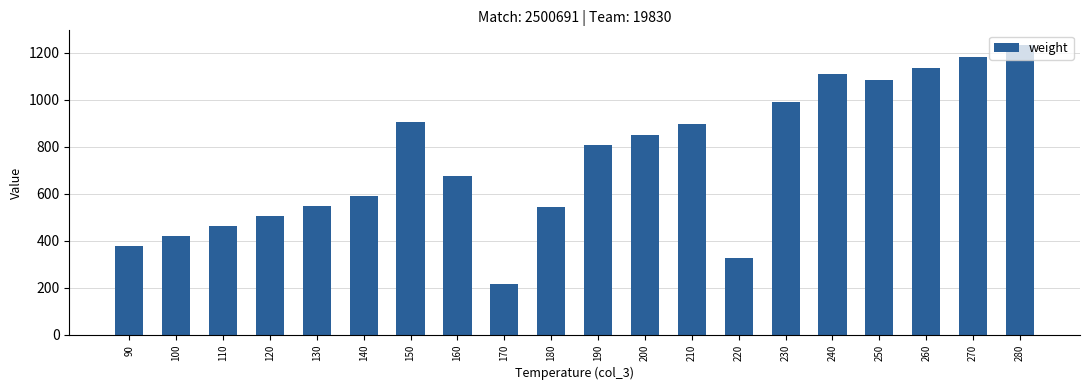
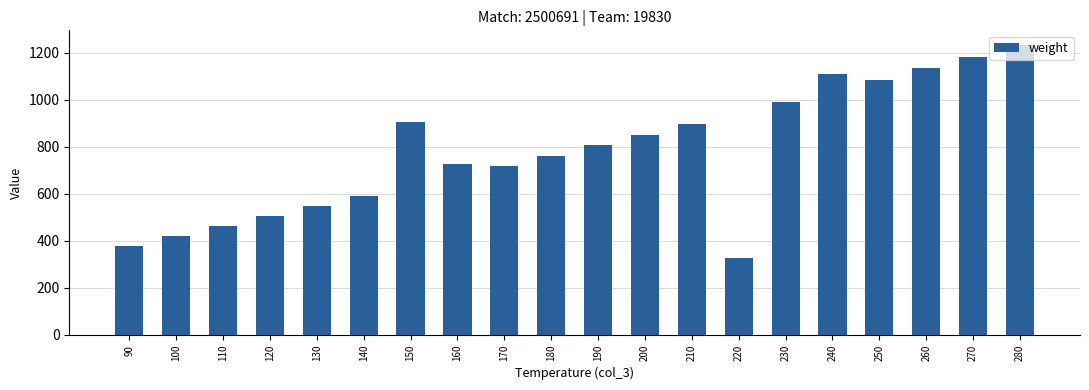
  {
    "90": 380,
    "100": 420,
    "110": 460,
    "120": 500,
    "130": 550,
    "140": 590,
    "150": 910,
-   "160": 680,
-   "170": 220,
-   "180": 540,
+   "160": 730,
+   "170": 720,
+   "180": 760,
    "190": 810,
    "200": 850,
    "210": 900,
    "220": 330,
    "230": 990,
    "240": 1110,
    "250": 1090,
    "260": 1130,
    "270": 1180
  }
